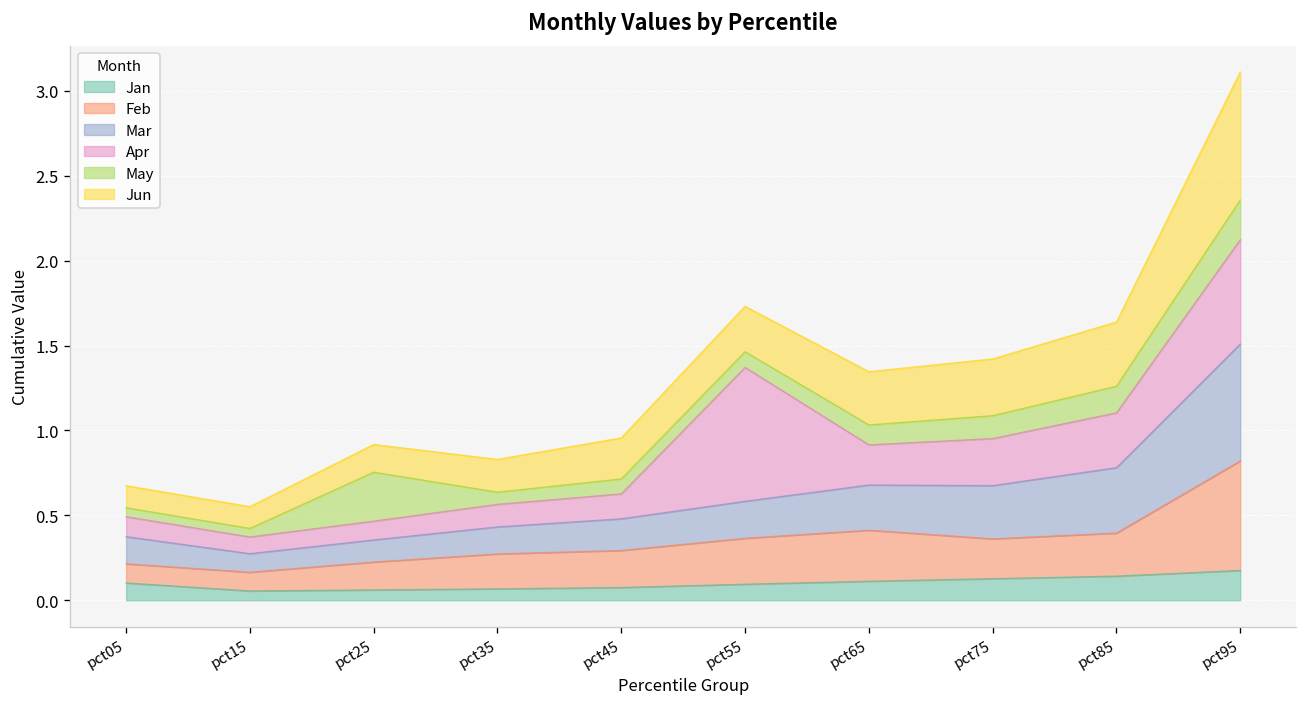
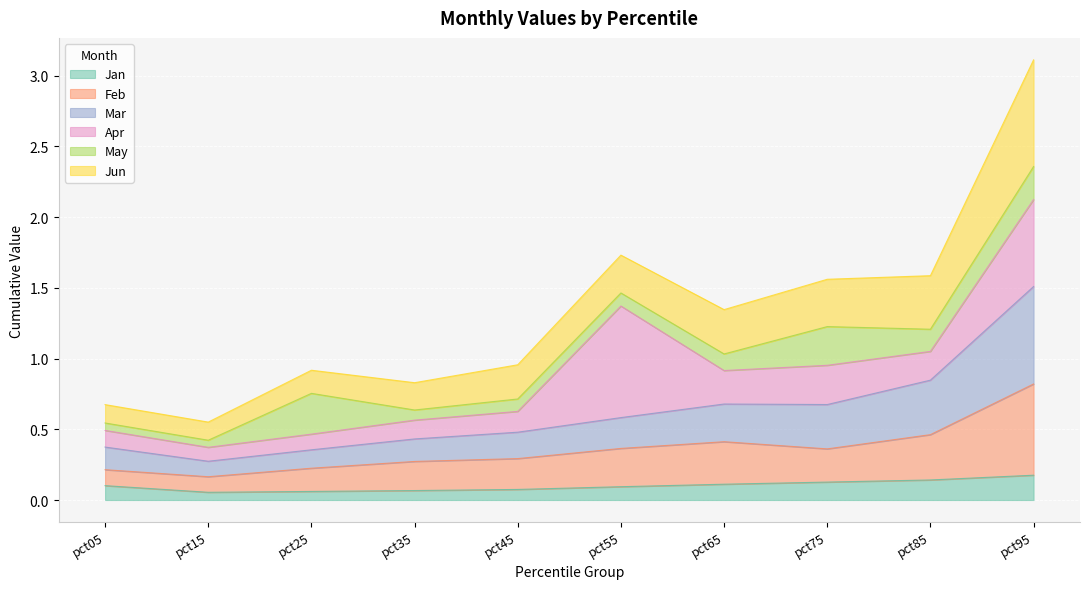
  {
    "Feb": {
      "pct05": 0.11,
      "pct15": 0.11,
      "pct25": 0.16,
      "pct35": 0.21,
      "pct45": 0.22,
      "pct55": 0.27,
      "pct65": 0.30,
      "pct75": 0.23,
-     "pct85": 0.25,
+     "pct85": 0.32,
      "pct95": 0.64
    },
    "Apr": {
      "pct05": 0.12,
      "pct15": 0.10,
      "pct25": 0.11,
      "pct35": 0.13,
      "pct45": 0.15,
      "pct55": 0.79,
      "pct65": 0.24,
      "pct75": 0.28,
-     "pct85": 0.32,
+     "pct85": 0.20,
      "pct95": 0.62
    },
    "May": {
      "pct05": 0.05,
      "pct15": 0.05,
      "pct25": 0.29,
      "pct35": 0.07,
      "pct45": 0.09,
      "pct55": 0.09,
      "pct65": 0.12,
-     "pct75": 0.13,
+     "pct75": 0.27,
      "pct85": 0.16,
      "pct95": 0.23
    },
    "Jun": {
      "pct05": 0.13,
      "pct15": 0.13,
      "pct25": 0.16,
      "pct35": 0.19,
      "pct45": 0.24,
      "pct55": 0.27,
      "pct65": 0.31,
      "pct75": 0.33,
      "pct85": 0.38,
      "pct95": 0.75
    }
  }
